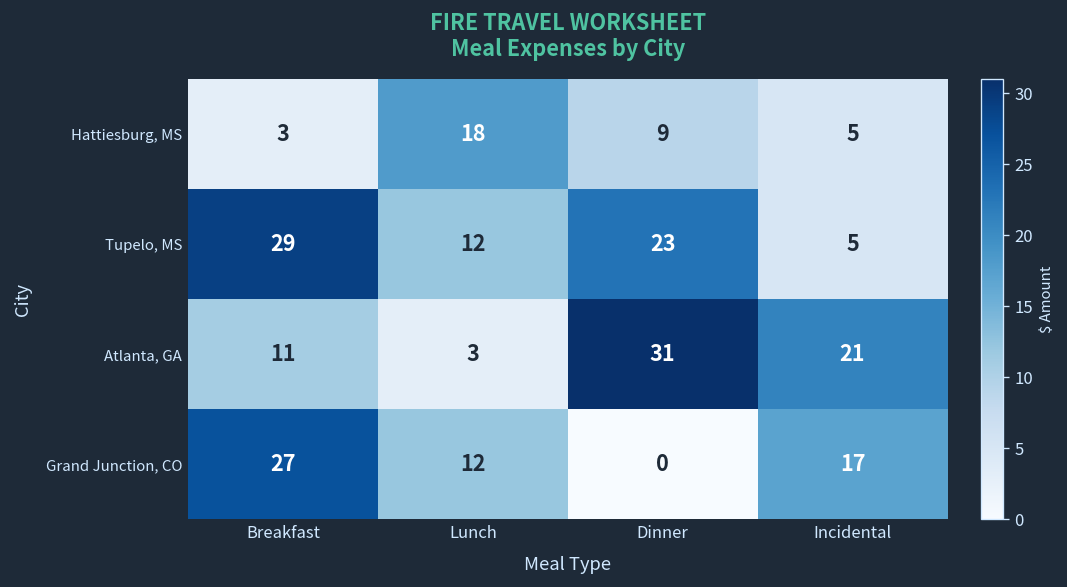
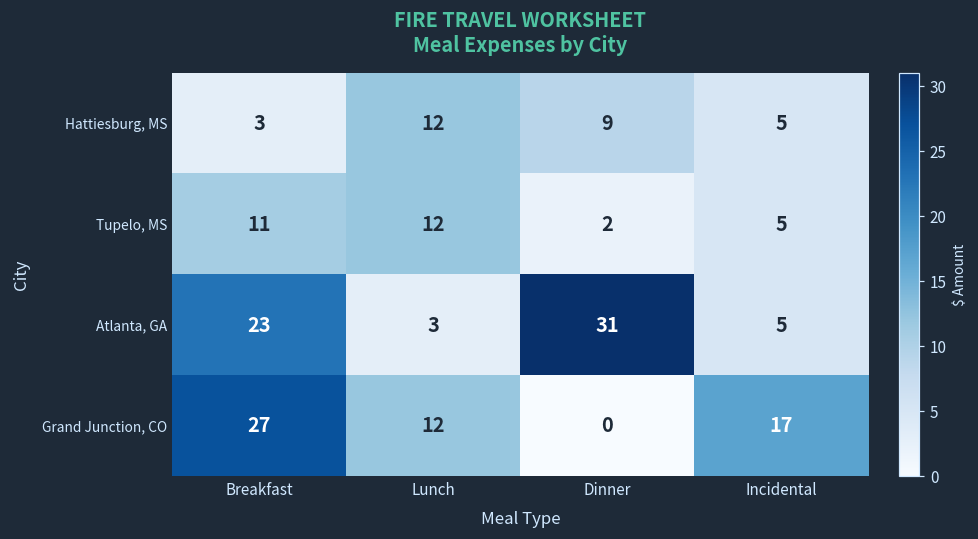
  {
    "Hattiesburg, MS": {
      "Breakfast": 3,
-     "Lunch": 18,
+     "Lunch": 12,
      "Dinner": 9,
      "Incidental": 5
    },
    "Tupelo, MS": {
-     "Breakfast": 29,
+     "Breakfast": 11,
      "Lunch": 12,
-     "Dinner": 23,
+     "Dinner": 2,
      "Incidental": 5
    },
    "Atlanta, GA": {
-     "Breakfast": 11,
+     "Breakfast": 23,
      "Lunch": 3,
      "Dinner": 31,
-     "Incidental": 21
+     "Incidental": 5
    },
    "Grand Junction, CO": {
      "Breakfast": 27,
      "Lunch": 12,
      "Dinner": 0,
      "Incidental": 17
    }
  }
